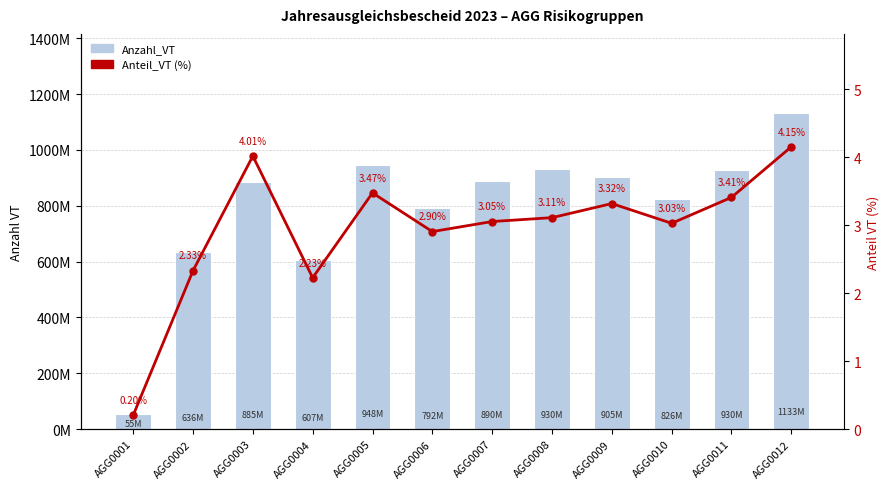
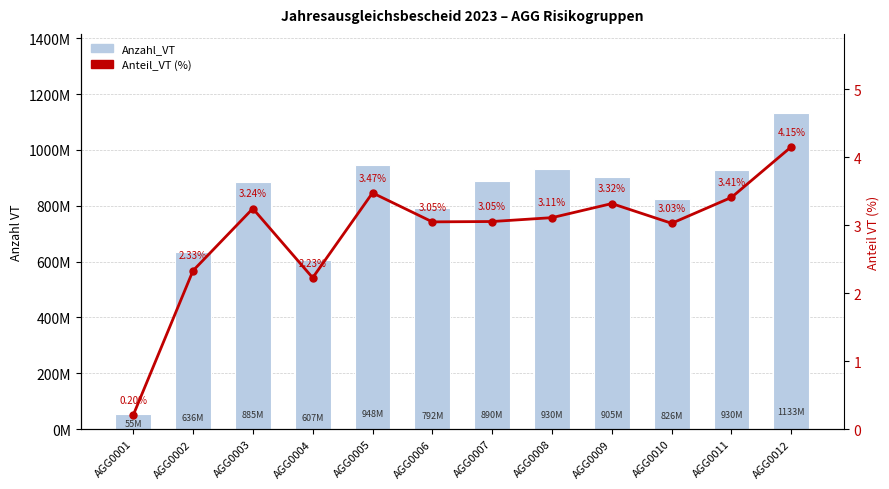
  {
    "Anzahl_VT": {
      "AGG0001": "55M",
      "AGG0002": "636M",
      "AGG0003": "885M",
      "AGG0004": "607M",
      "AGG0005": "948M",
      "AGG0006": "792M",
      "AGG0007": "890M",
      "AGG0008": "930M",
      "AGG0009": "905M",
      "AGG0010": "826M",
      "AGG0011": "930M",
      "AGG0012": "1133M"
    },
    "Anteil_VT (%)": {
      "AGG0001": "0.20%",
      "AGG0002": "2.33%",
-     "AGG0003": "4.01%",
+     "AGG0003": "3.24%",
      "AGG0004": "2.23%",
      "AGG0005": "3.47%",
-     "AGG0006": "2.90%",
+     "AGG0006": "3.05%",
      "AGG0007": "3.05%",
      "AGG0008": "3.11%",
      "AGG0009": "3.32%",
      "AGG0010": "3.03%",
      "AGG0011": "3.41%",
      "AGG0012": "4.15%"
    }
  }
